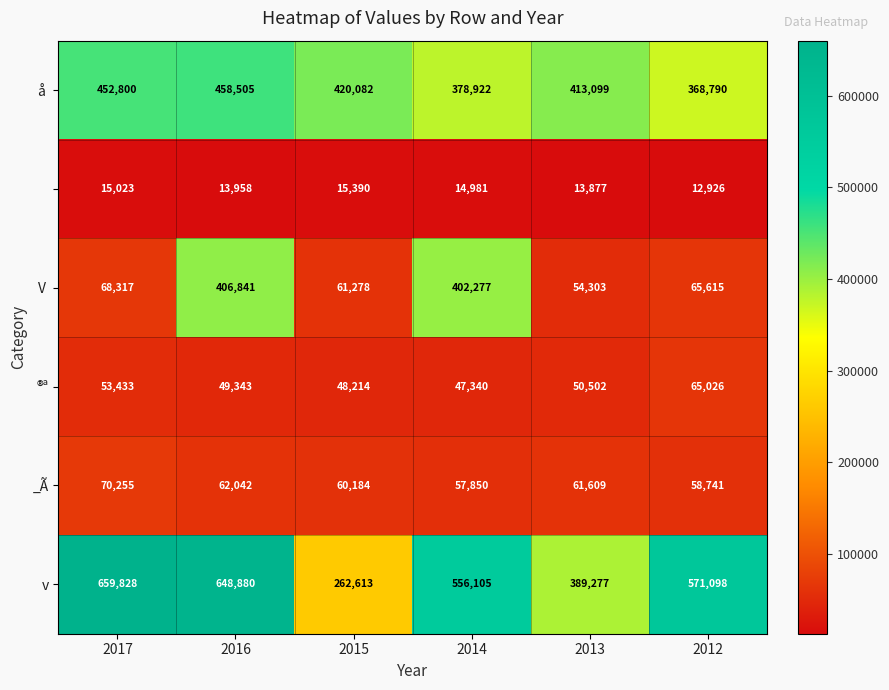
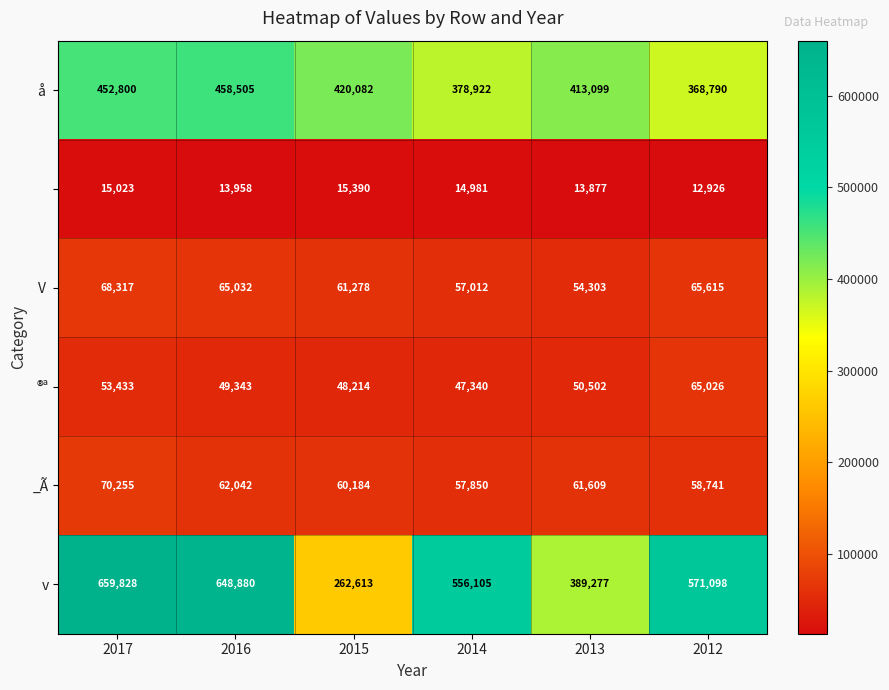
  {
    "å": {
      "2017": "452,800",
      "2016": "458,505",
      "2015": "420,082",
      "2014": "378,922",
      "2013": "413,099",
      "2012": "368,790"
    },
    "V": {
      "2017": "68,317",
-     "2016": "406,841",
+     "2016": "65,032",
      "2015": "61,278",
-     "2014": "402,277",
+     "2014": "57,012",
      "2013": "54,303",
      "2012": "65,615"
    },
    "®ª": {
      "2017": "53,433",
      "2016": "49,343",
      "2015": "48,214",
      "2014": "47,340",
      "2013": "50,502",
      "2012": "65,026"
    },
    "_Ã": {
      "2017": "70,255",
      "2016": "62,042",
      "2015": "60,184",
      "2014": "57,850",
      "2013": "61,609",
      "2012": "58,741"
    },
    "v": {
      "2017": "659,828",
      "2016": "648,880",
      "2015": "262,613",
      "2014": "556,105",
      "2013": "389,277",
      "2012": "571,098"
    }
  }
